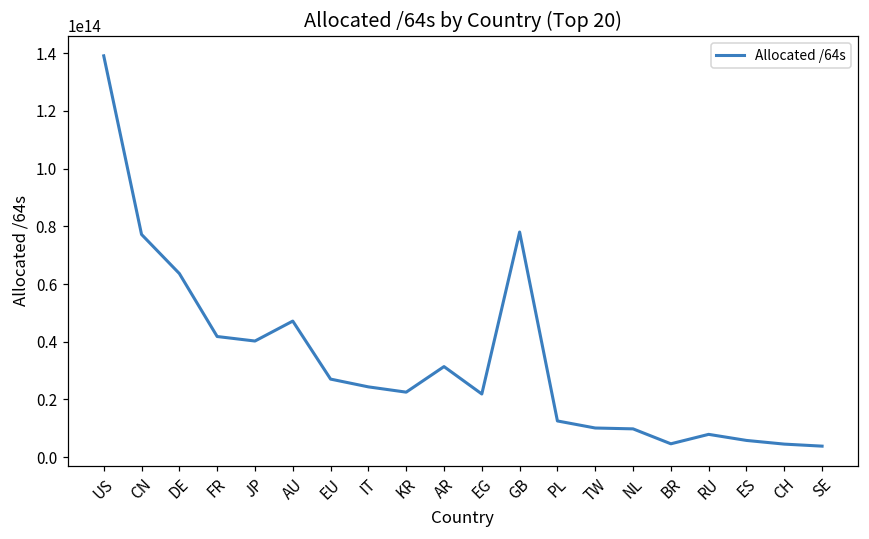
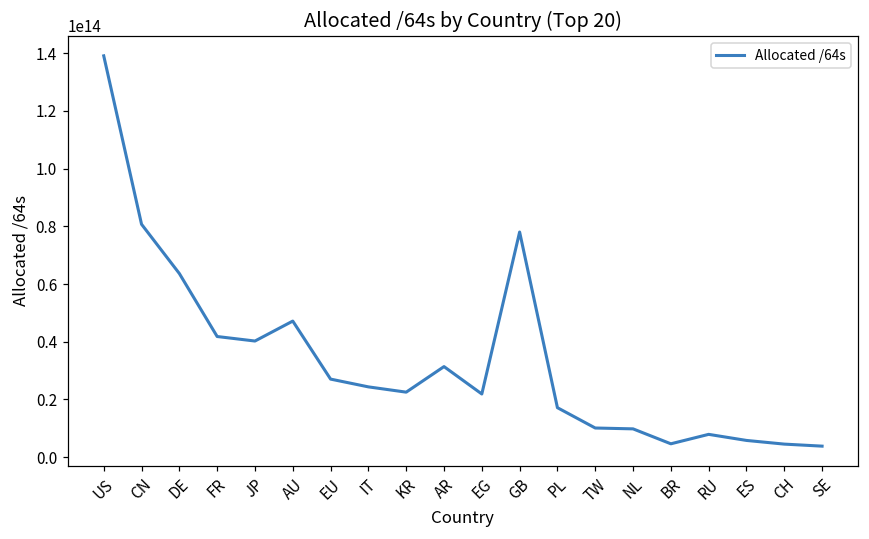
  {
    "US": 139000000000000,
-   "CN": 77000000000000,
+   "CN": 81000000000000,
    "DE": 64000000000000,
    "FR": 42000000000000,
    "JP": 40000000000000,
    "AU": 47000000000000,
    "EU": 27000000000000,
    "IT": 24000000000000,
    "KR": 23000000000000,
    "AR": 31000000000000,
    "EG": 22000000000000,
    "GB": 78000000000000,
-   "PL": 13000000000000,
+   "PL": 17000000000000,
    "TW": 10000000000000,
    "NL": 10000000000000,
    "BR": 5000000000000,
    "RU": 8000000000000,
    "ES": 6000000000000,
    "CH": 5000000000000,
    "SE": 4000000000000
  }
